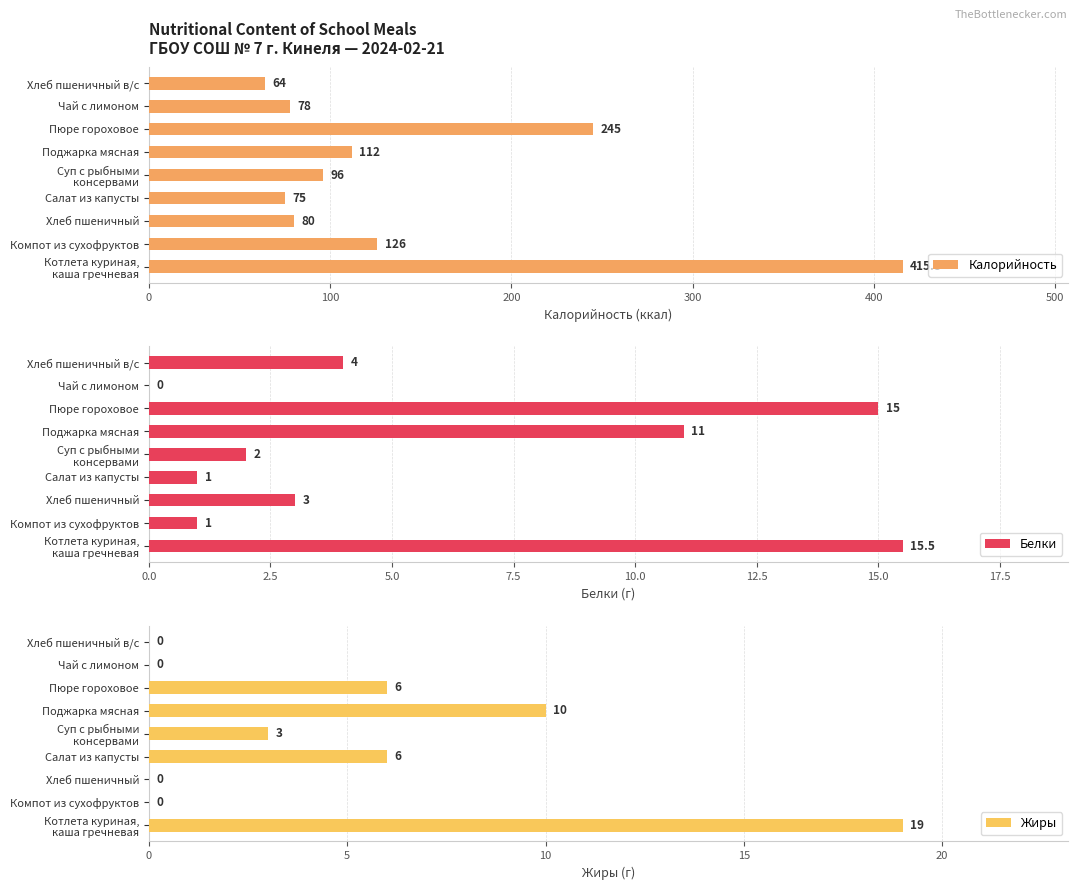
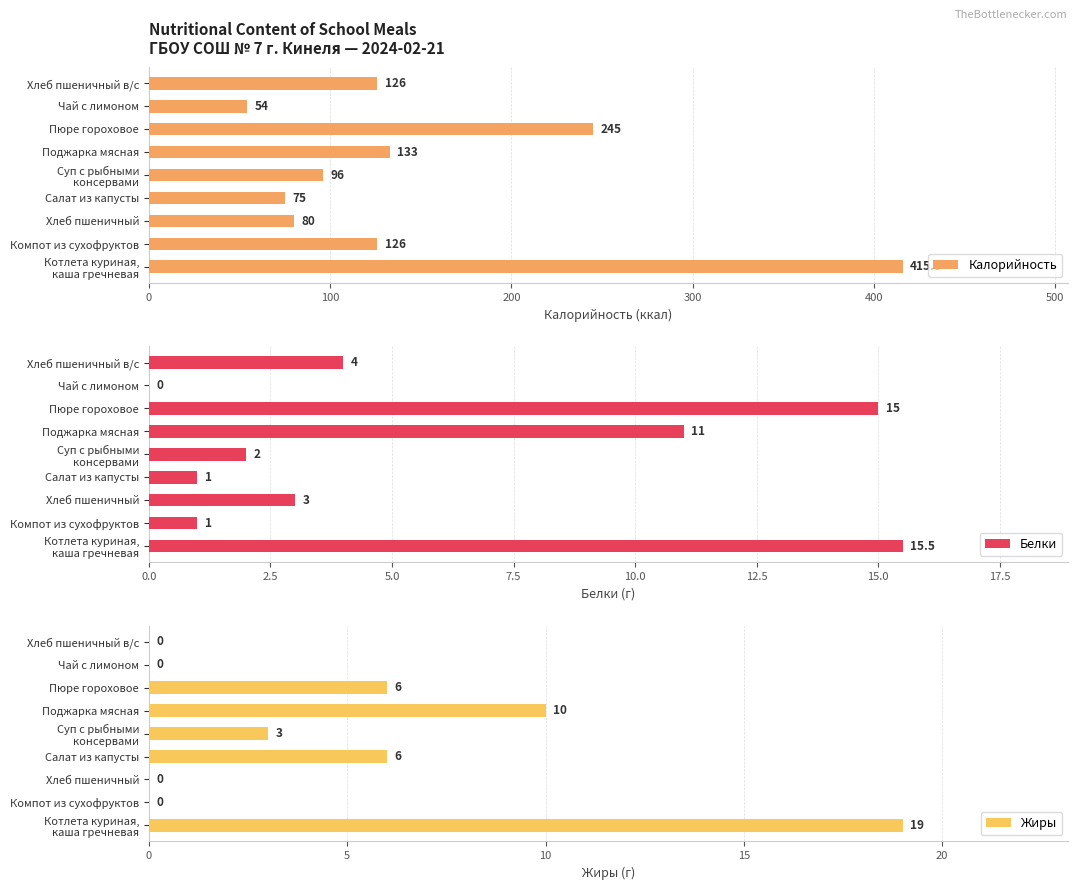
  {
    "Nutritional Content of School Meals ГБОУ СОШ № 7 г. Кинеля — 2024-02-21": {
-     "Хлеб пшеничный в/с": 64,
-     "Чай с лимоном": 78,
+     "Хлеб пшеничный в/с": 126,
+     "Чай с лимоном": 54,
      "Пюре гороховое": 245,
-     "Поджарка мясная": 112,
+     "Поджарка мясная": 133,
      "Суп с рыбными консервами": 96,
      "Салат из капусты": 75,
      "Хлеб пшеничный": 80,
      "Компот из сухофруктов": 126
    }
  }
